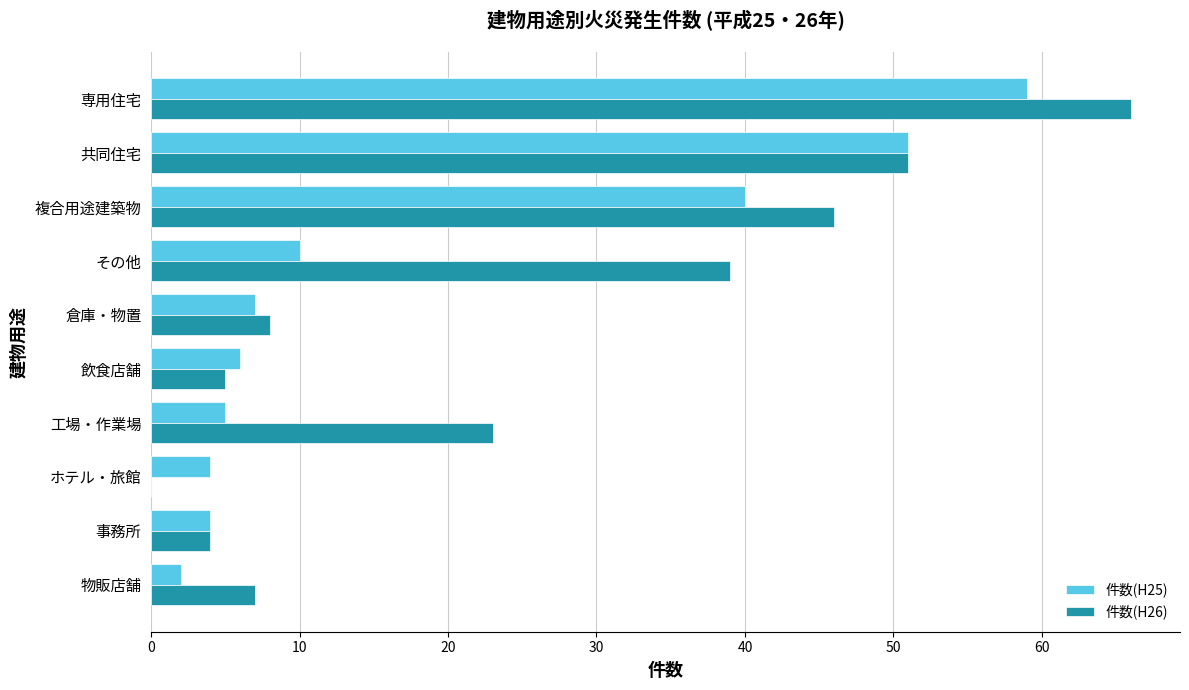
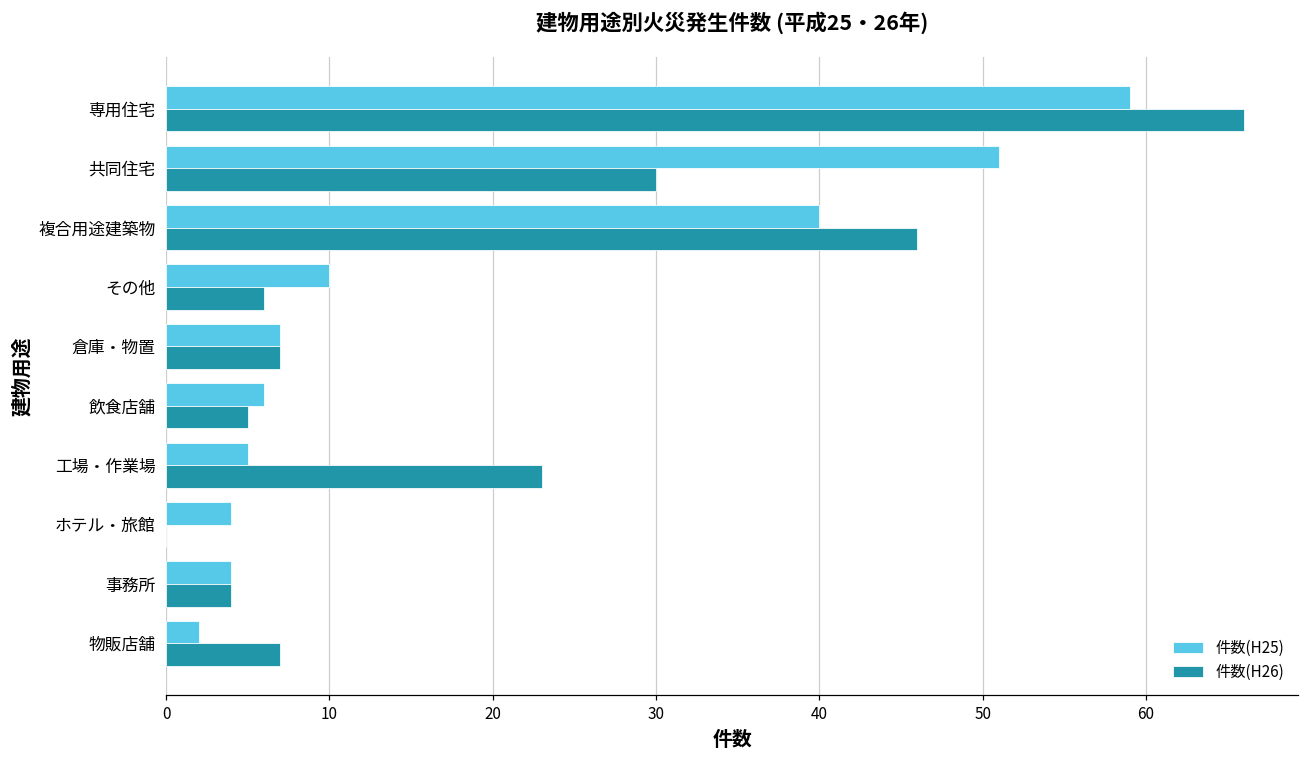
  {
    "件数(H25)": {
      "専用住宅": 59,
      "共同住宅": 51,
      "複合用途建築物": 40,
      "その他": 10,
      "倉庫・物置": 7,
      "飲食店舗": 6,
      "工場・作業場": 5,
      "ホテル・旅館": 4,
      "事務所": 4,
      "物販店舗": 2
    },
    "件数(H26)": {
      "専用住宅": 66,
-     "共同住宅": 51,
+     "共同住宅": 30,
      "複合用途建築物": 46,
-     "その他": 39,
-     "倉庫・物置": 8,
+     "その他": 6,
+     "倉庫・物置": 7,
      "飲食店舗": 5,
      "工場・作業場": 23,
      "ホテル・旅館": 0,
      "事務所": 4,
      "物販店舗": 7
    }
  }
